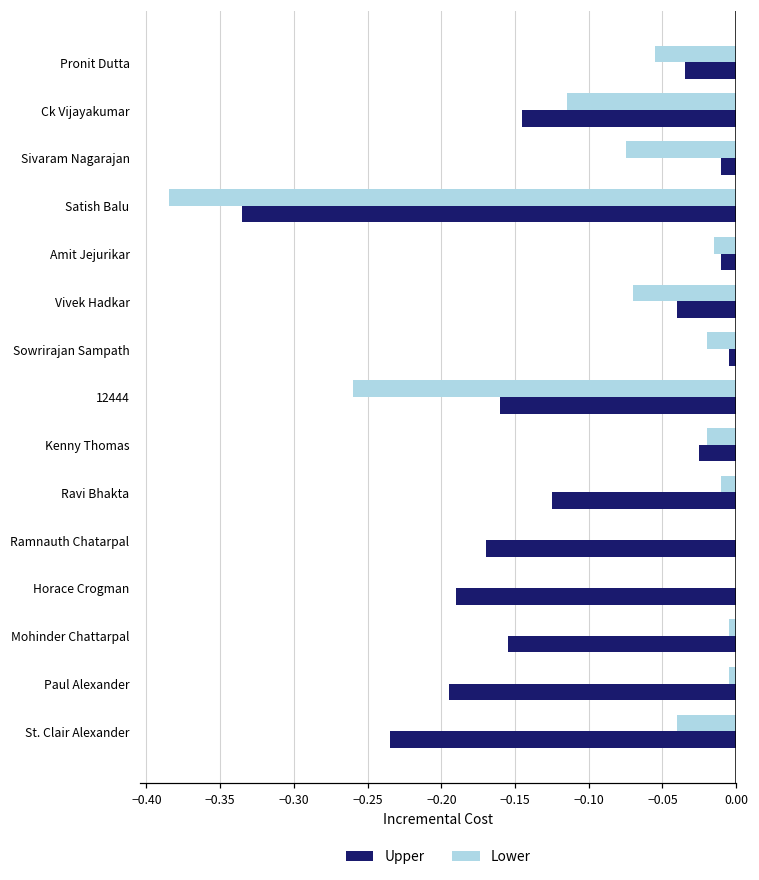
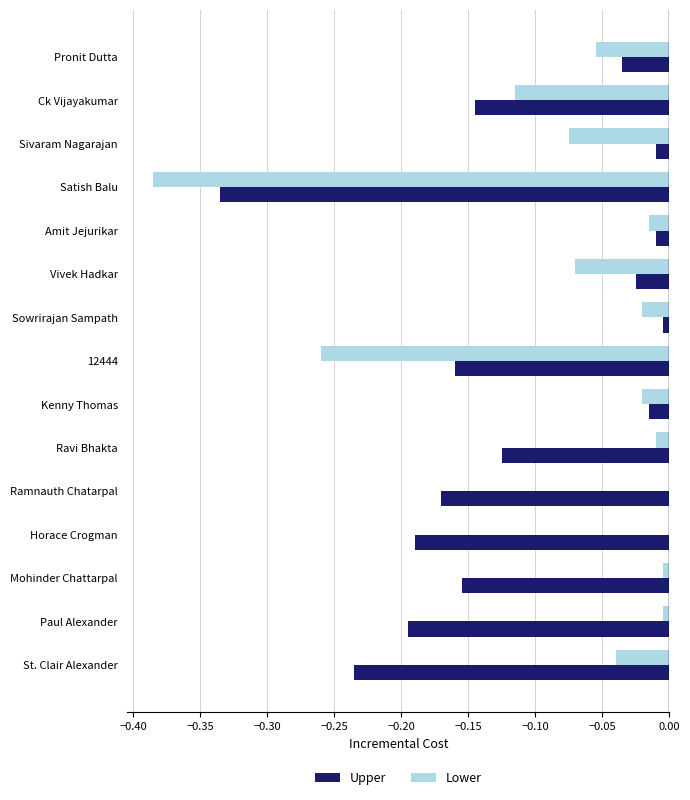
  {
    "Upper": {
      "Pronit Dutta": -0.035,
      "Ck Vijayakumar": -0.145,
      "Sivaram Nagarajan": -0.010,
      "Satish Balu": -0.335,
      "Amit Jejurikar": -0.010,
-     "Vivek Hadkar": -0.040,
+     "Vivek Hadkar": -0.025,
      "Sowrirajan Sampath": -0.005,
      "12444": -0.160,
-     "Kenny Thomas": -0.025,
+     "Kenny Thomas": -0.015,
      "Ravi Bhakta": -0.125,
      "Ramnauth Chatarpal": -0.170,
      "Horace Crogman": -0.190,
      "Mohinder Chattarpal": -0.155,
      "Paul Alexander": -0.195,
      "St. Clair Alexander": -0.235
    },
    "Lower": {
      "Pronit Dutta": -0.055,
      "Ck Vijayakumar": -0.115,
      "Sivaram Nagarajan": -0.075,
      "Satish Balu": -0.385,
      "Amit Jejurikar": -0.015,
      "Vivek Hadkar": -0.070,
      "Sowrirajan Sampath": -0.020,
      "12444": -0.260,
      "Kenny Thomas": -0.020,
      "Ravi Bhakta": -0.010,
      "Ramnauth Chatarpal": 0.000,
      "Horace Crogman": 0.000,
      "Mohinder Chattarpal": -0.005,
      "Paul Alexander": -0.005,
      "St. Clair Alexander": -0.040
    }
  }
